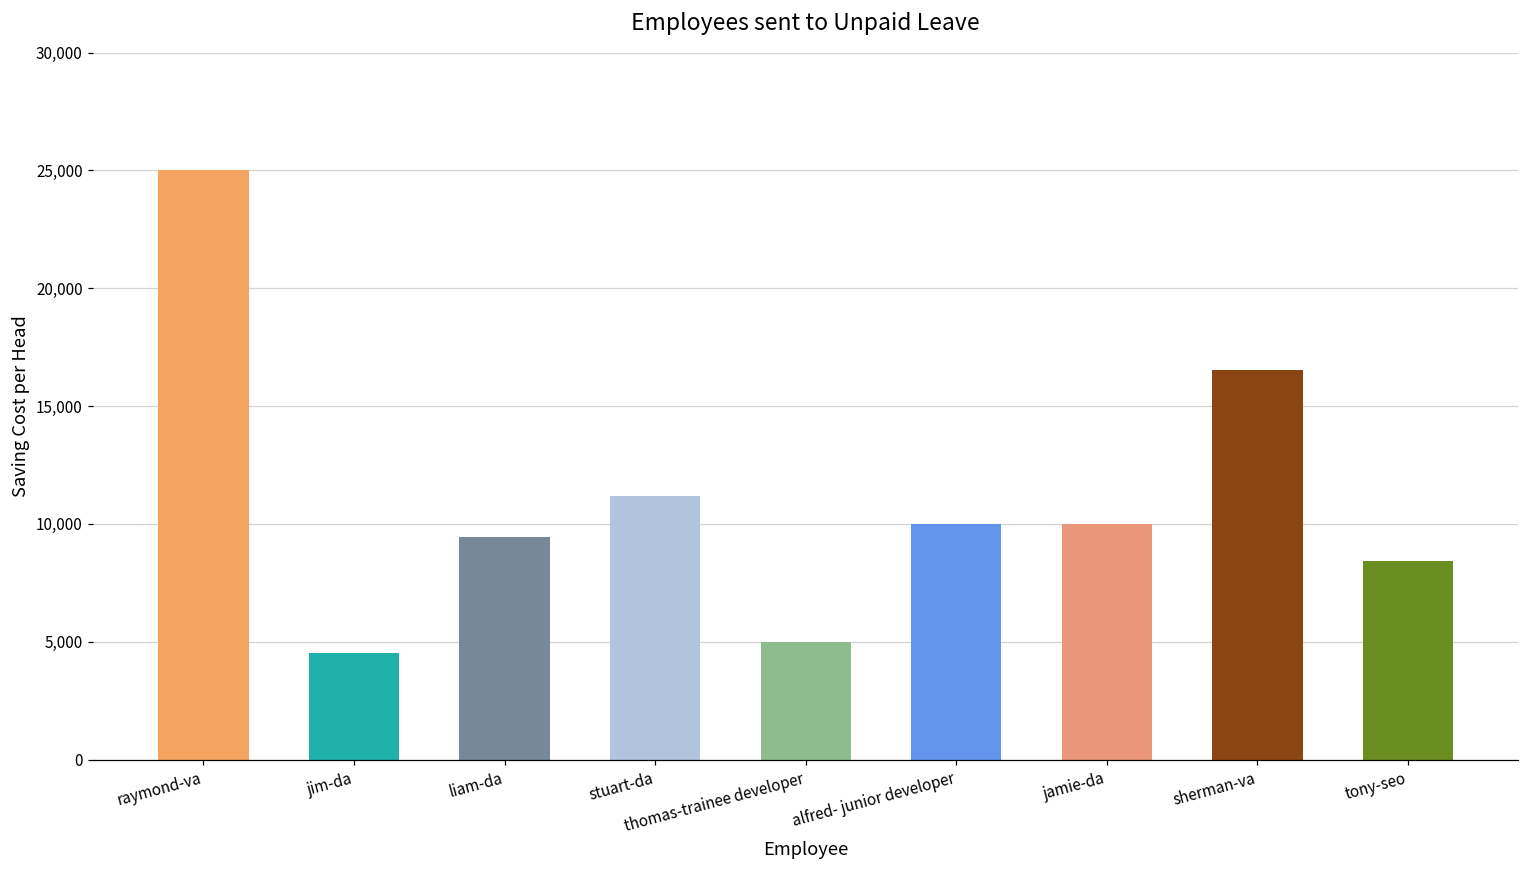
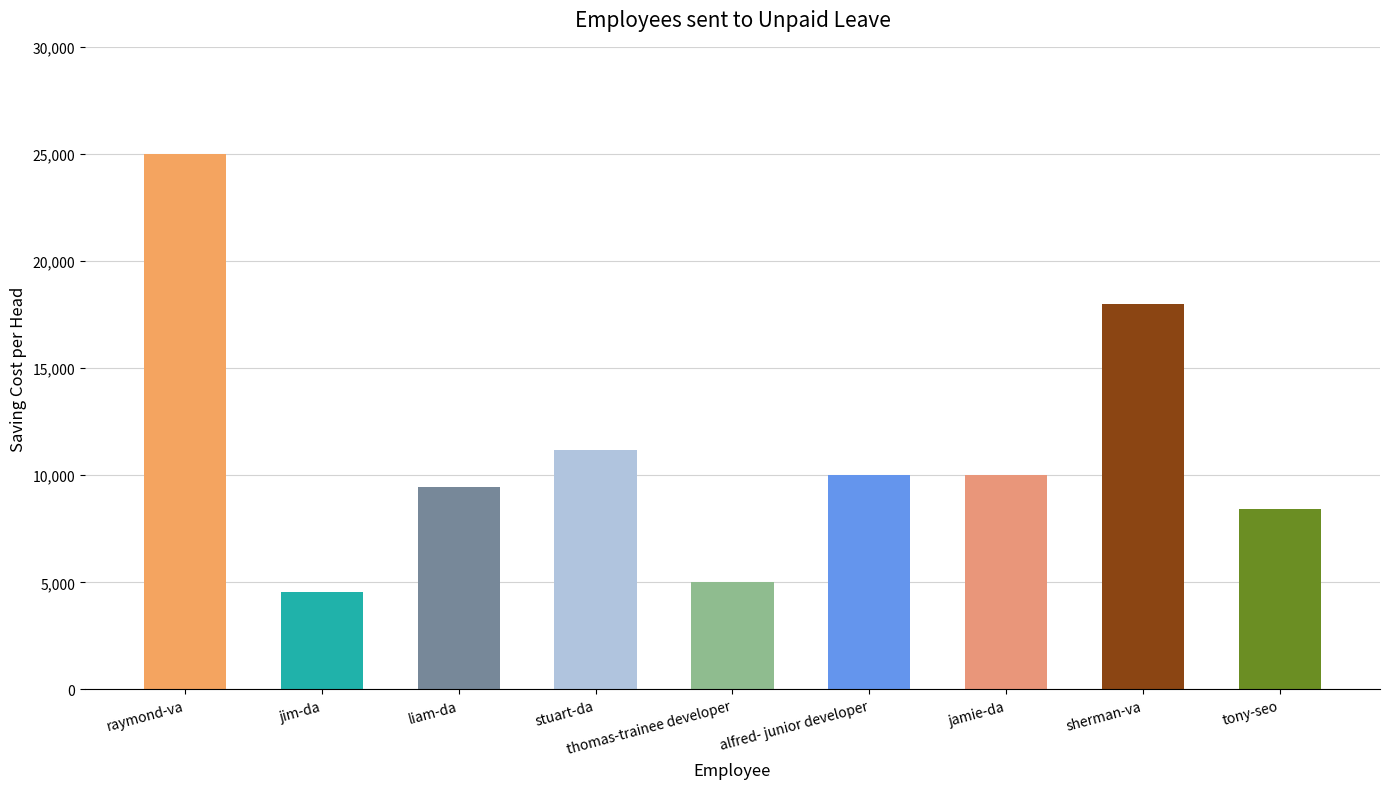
  {
    "raymond-va": "25,000",
    "jim-da": "4,500",
    "liam-da": "9,500",
    "stuart-da": "11,200",
    "thomas-trainee developer": "5,000",
    "alfred- junior developer": "10,000",
    "jamie-da": "10,000",
-   "sherman-va": "16,500",
+   "sherman-va": "18,000",
    "tony-seo": "8,400"
  }
